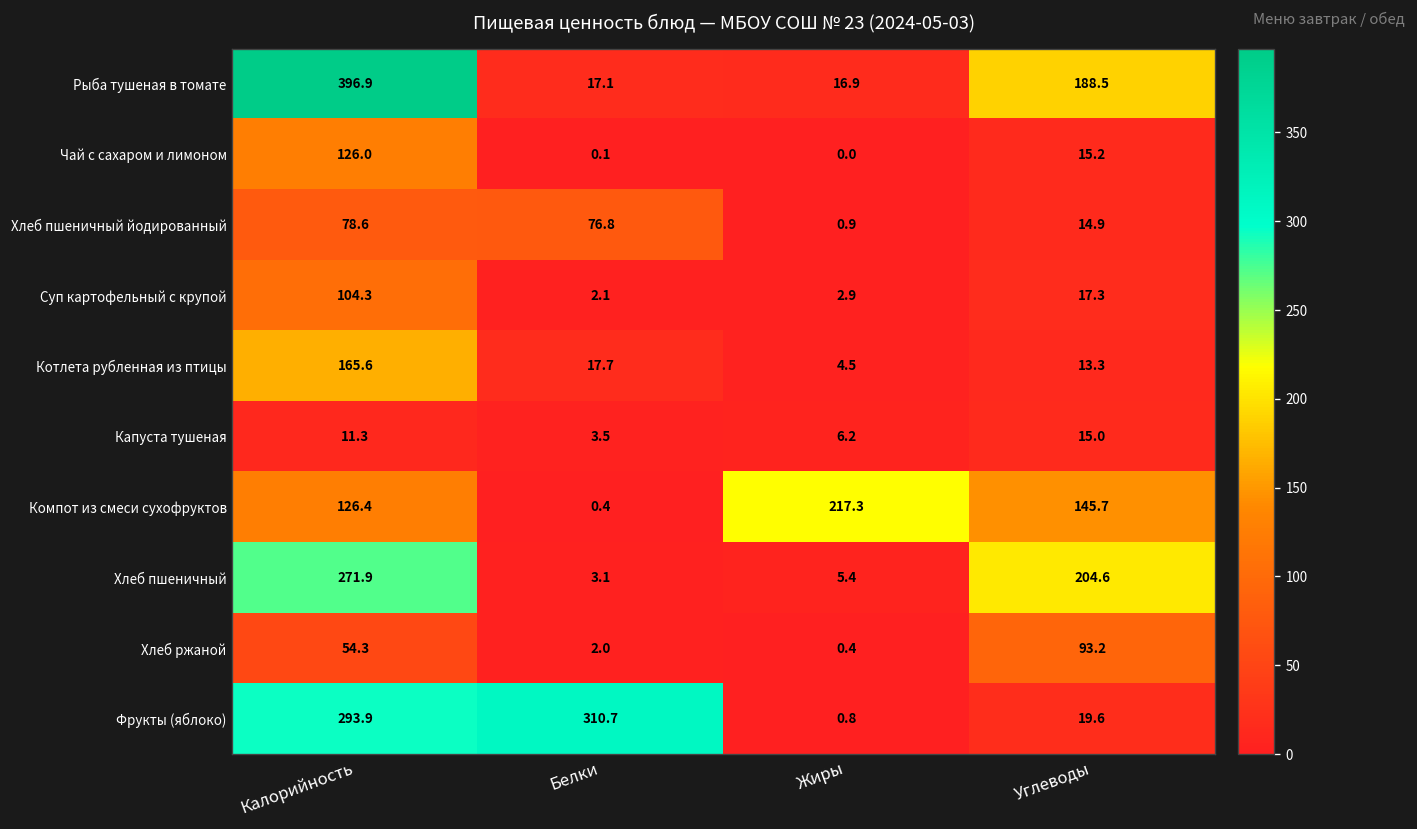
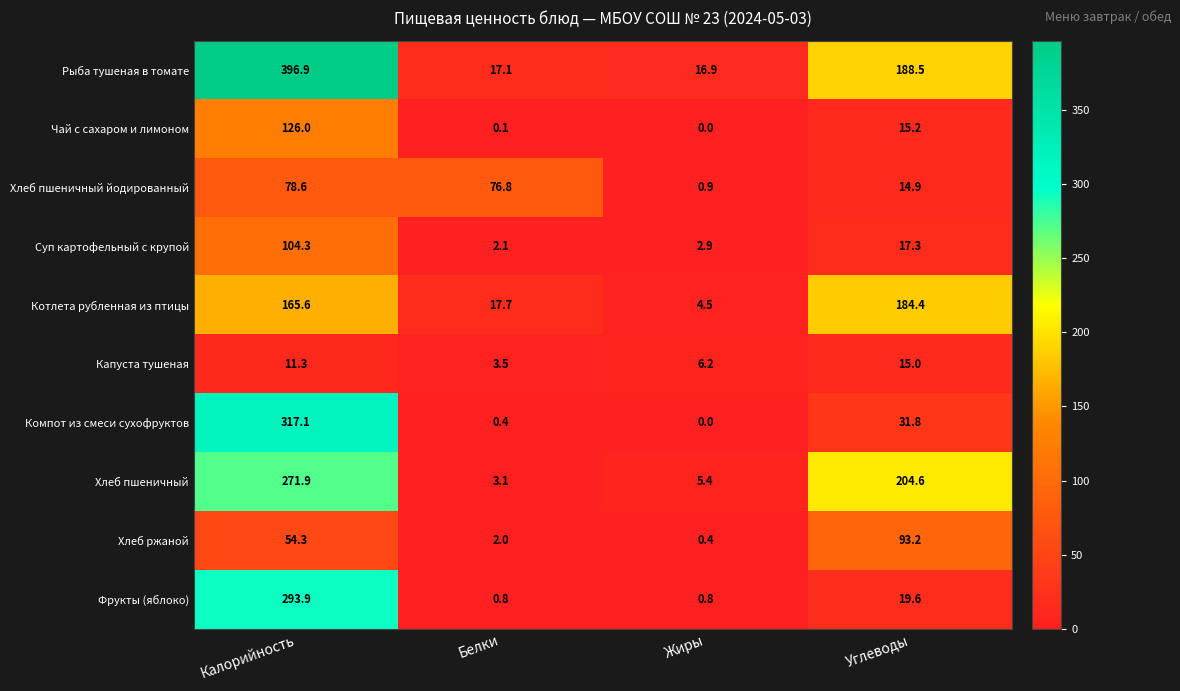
  {
    "Рыба тушеная в томате": {
      "Калорийность": 396.9,
      "Белки": 17.1,
      "Жиры": 16.9,
      "Углеводы": 188.5
    },
    "Чай с сахаром и лимоном": {
      "Калорийность": 126.0,
      "Белки": 0.1,
      "Жиры": 0.0,
      "Углеводы": 15.2
    },
    "Хлеб пшеничный йодированный": {
      "Калорийность": 78.6,
      "Белки": 76.8,
      "Жиры": 0.9,
      "Углеводы": 14.9
    },
    "Суп картофельный с крупой": {
      "Калорийность": 104.3,
      "Белки": 2.1,
      "Жиры": 2.9,
      "Углеводы": 17.3
    },
    "Котлета рубленная из птицы": {
      "Калорийность": 165.6,
      "Белки": 17.7,
      "Жиры": 4.5,
-     "Углеводы": 13.3
+     "Углеводы": 184.4
    },
    "Капуста тушеная": {
      "Калорийность": 11.3,
      "Белки": 3.5,
      "Жиры": 6.2,
      "Углеводы": 15.0
    },
    "Компот из смеси сухофруктов": {
-     "Калорийность": 126.4,
+     "Калорийность": 317.1,
      "Белки": 0.4,
-     "Жиры": 217.3,
-     "Углеводы": 145.7
+     "Жиры": 0.0,
+     "Углеводы": 31.8
    },
    "Хлеб пшеничный": {
      "Калорийность": 271.9,
      "Белки": 3.1,
      "Жиры": 5.4,
      "Углеводы": 204.6
    },
    "Хлеб ржаной": {
      "Калорийность": 54.3,
      "Белки": 2.0,
      "Жиры": 0.4,
      "Углеводы": 93.2
    },
    "Фрукты (яблоко)": {
      "Калорийность": 293.9,
-     "Белки": 310.7,
+     "Белки": 0.8,
      "Жиры": 0.8,
      "Углеводы": 19.6
    }
  }
